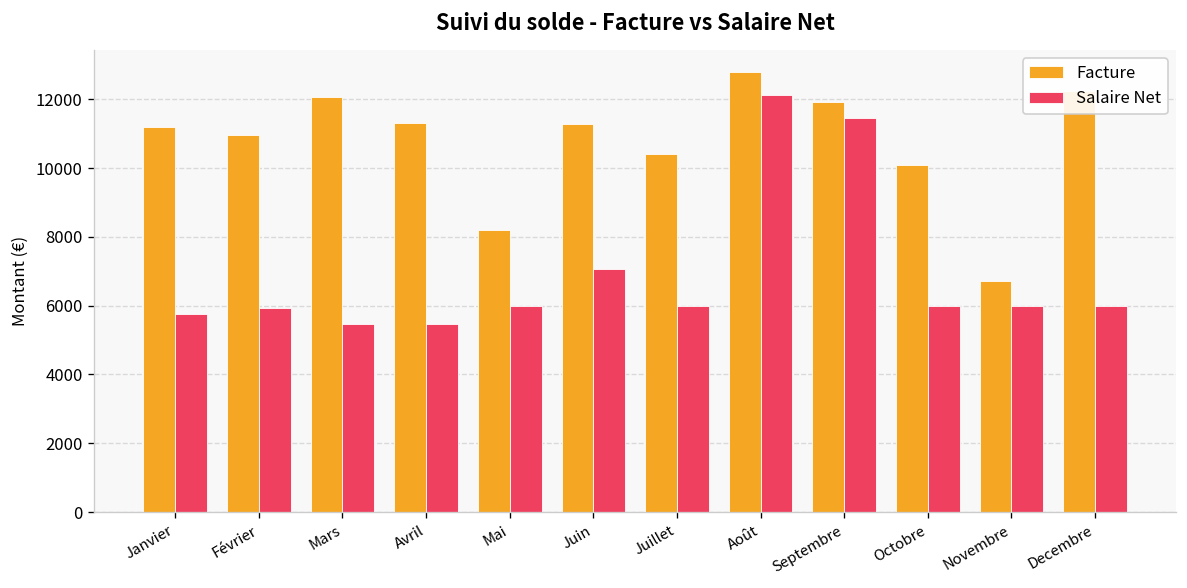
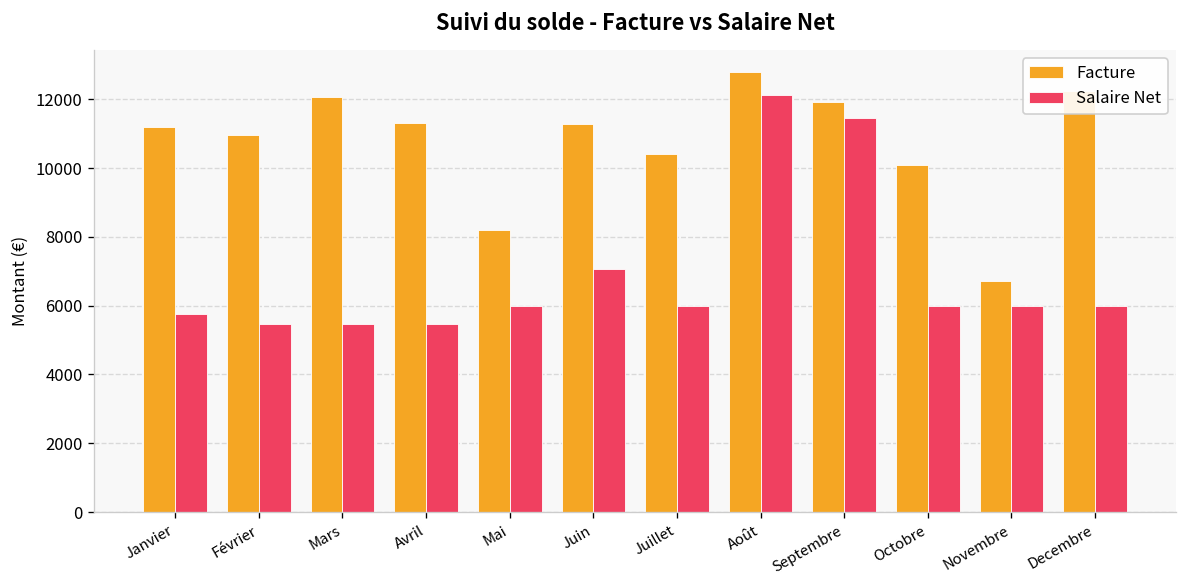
  {
    "Facture": {
      "Janvier": 11200,
      "Février": 11000,
      "Mars": 12100,
      "Avril": 11300,
      "Mai": 8200,
      "Juin": 11300,
      "Juillet": 10400,
      "Août": 12800,
      "Septembre": 11900,
      "Octobre": 10100,
      "Novembre": 6700
    },
    "Salaire Net": {
      "Janvier": 5800,
-     "Février": 5900,
+     "Février": 5500,
      "Mars": 5500,
      "Avril": 5500,
      "Mai": 6000,
      "Juin": 7100,
      "Juillet": 6000,
      "Août": 12100,
      "Septembre": 11500,
      "Octobre": 6000,
      "Novembre": 6000,
      "Decembre": 6000
    }
  }
